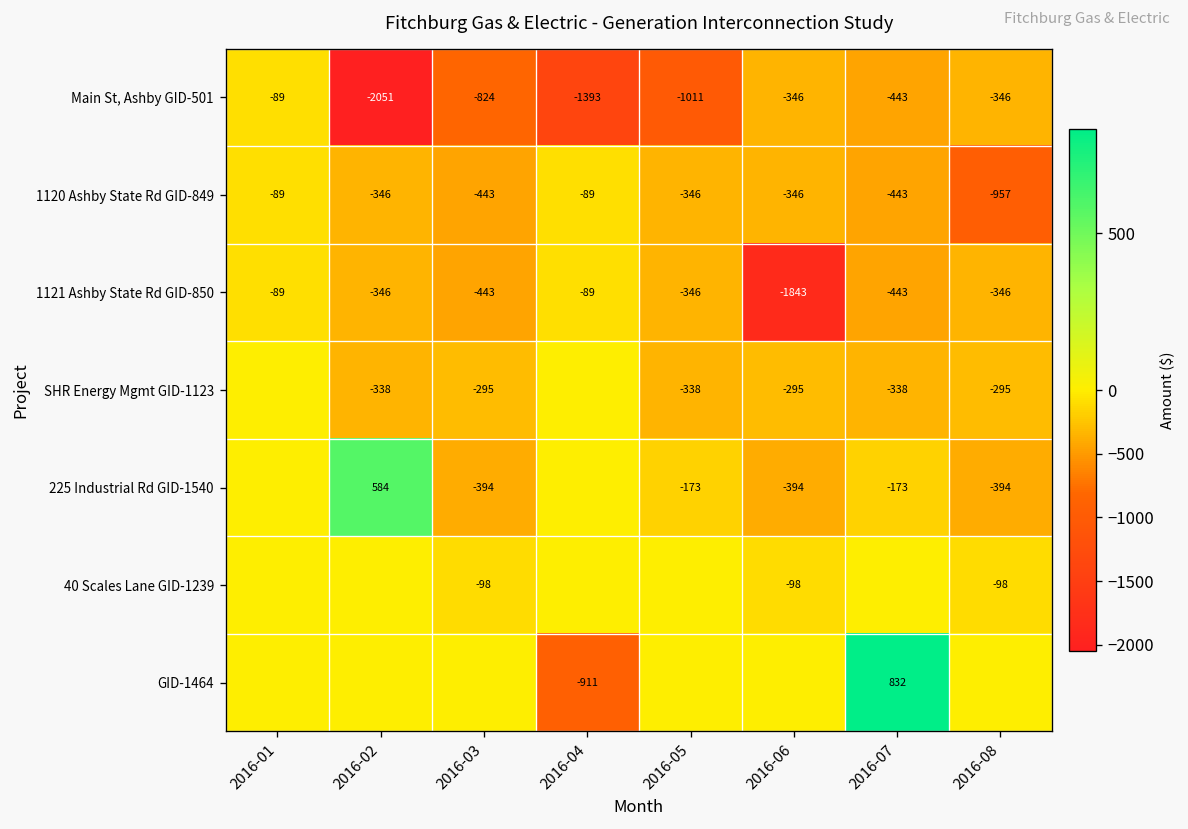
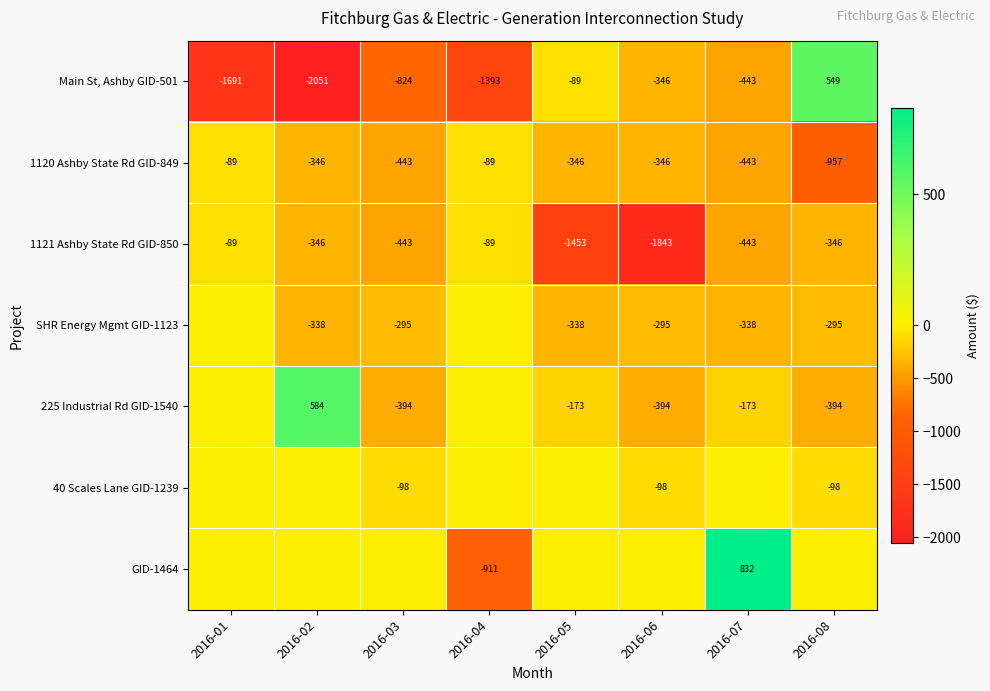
  {
    "Main St, Ashby GID-501": {
-     "2016-01": -89,
+     "2016-01": -1691,
      "2016-02": -2051,
      "2016-03": -824,
      "2016-04": -1393,
-     "2016-05": -1011,
+     "2016-05": -89,
      "2016-06": -346,
      "2016-07": -443,
-     "2016-08": -346
+     "2016-08": 549
    },
    "1120 Ashby State Rd GID-849": {
      "2016-01": -89,
      "2016-02": -346,
      "2016-03": -443,
      "2016-04": -89,
      "2016-05": -346,
      "2016-06": -346,
      "2016-07": -443,
      "2016-08": -957
    },
    "1121 Ashby State Rd GID-850": {
      "2016-01": -89,
      "2016-02": -346,
      "2016-03": -443,
      "2016-04": -89,
-     "2016-05": -346,
+     "2016-05": -1453,
      "2016-06": -1843,
      "2016-07": -443,
      "2016-08": -346
    },
    "SHR Energy Mgmt GID-1123": {
      "2016-02": -338,
      "2016-03": -295,
      "2016-05": -338,
      "2016-06": -295,
      "2016-07": -338,
      "2016-08": -295
    },
    "225 Industrial Rd GID-1540": {
      "2016-02": 584,
      "2016-03": -394,
      "2016-05": -173,
      "2016-06": -394,
      "2016-07": -173,
      "2016-08": -394
    },
    "40 Scales Lane GID-1239": {
      "2016-03": -98,
      "2016-06": -98,
      "2016-08": -98
    },
    "GID-1464": {
      "2016-04": -911,
      "2016-07": 832
    }
  }
